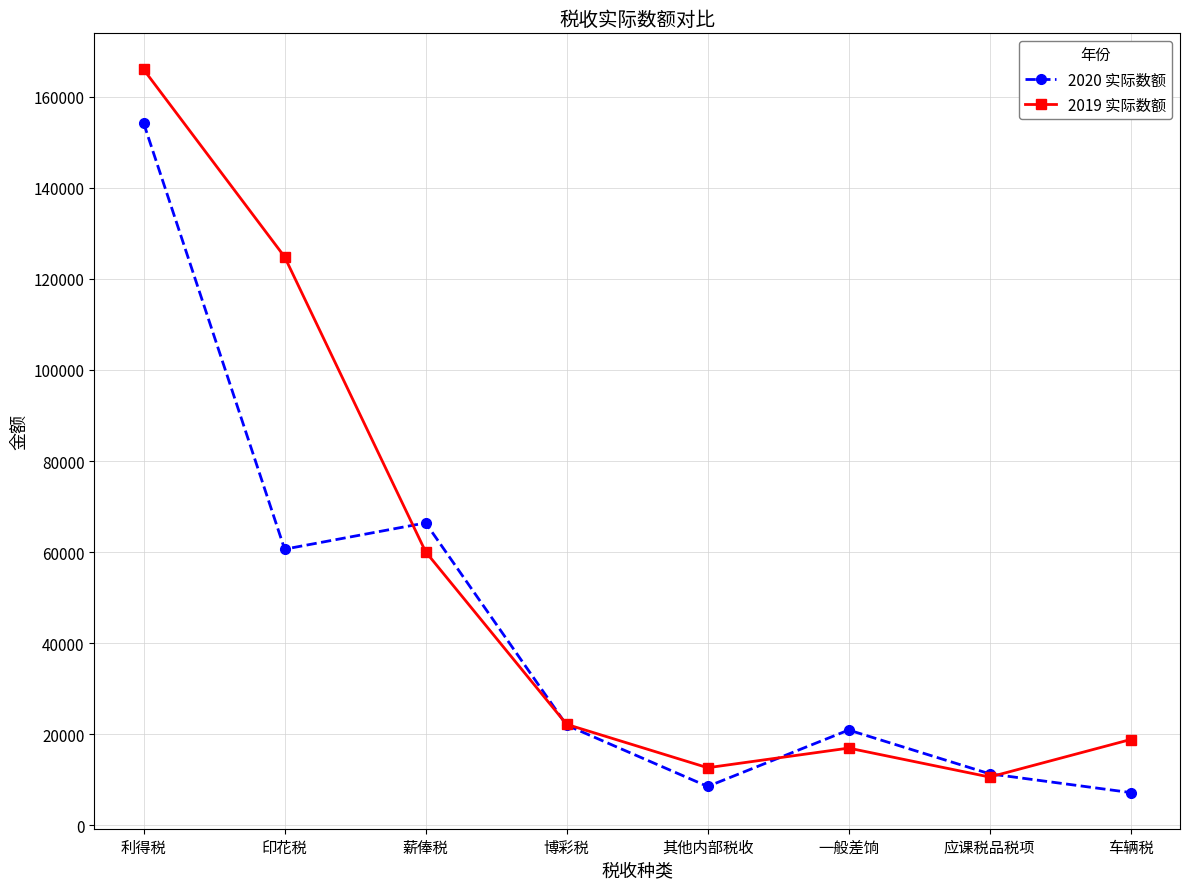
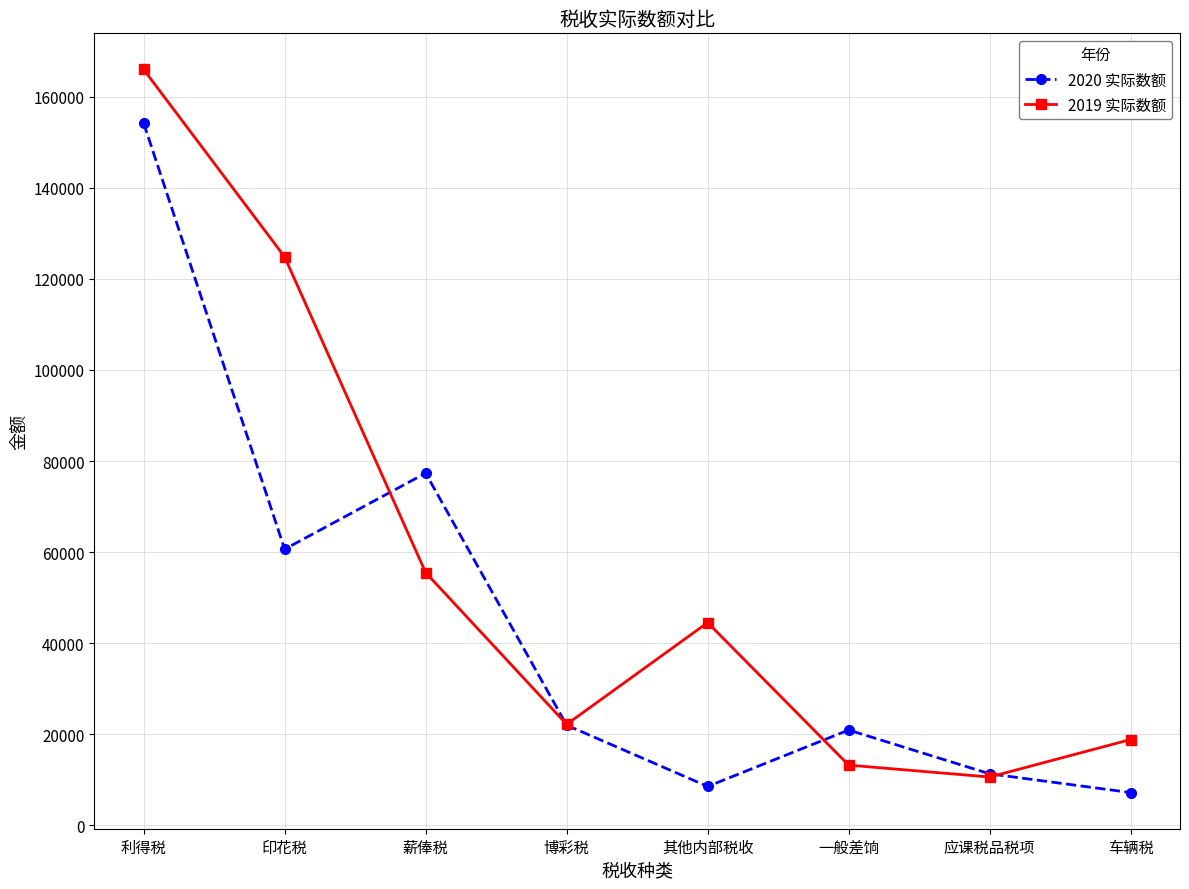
  {
    "2020 实际数额": {
      "利得税": 154000,
      "印花税": 61000,
-     "薪俸税": 66000,
+     "薪俸税": 77000,
      "其他内部税收": 9000,
      "一般差饷": 21000,
      "应课税品税项": 11000,
      "车辆税": 7000
    },
    "2019 实际数额": {
      "利得税": 166000,
      "印花税": 125000,
-     "薪俸税": 60000,
-     "其他内部税收": 13000,
-     "一般差饷": 17000,
+     "薪俸税": 56000,
+     "其他内部税收": 45000,
+     "一般差饷": 13000,
      "应课税品税项": 11000,
      "车辆税": 19000
    }
  }
